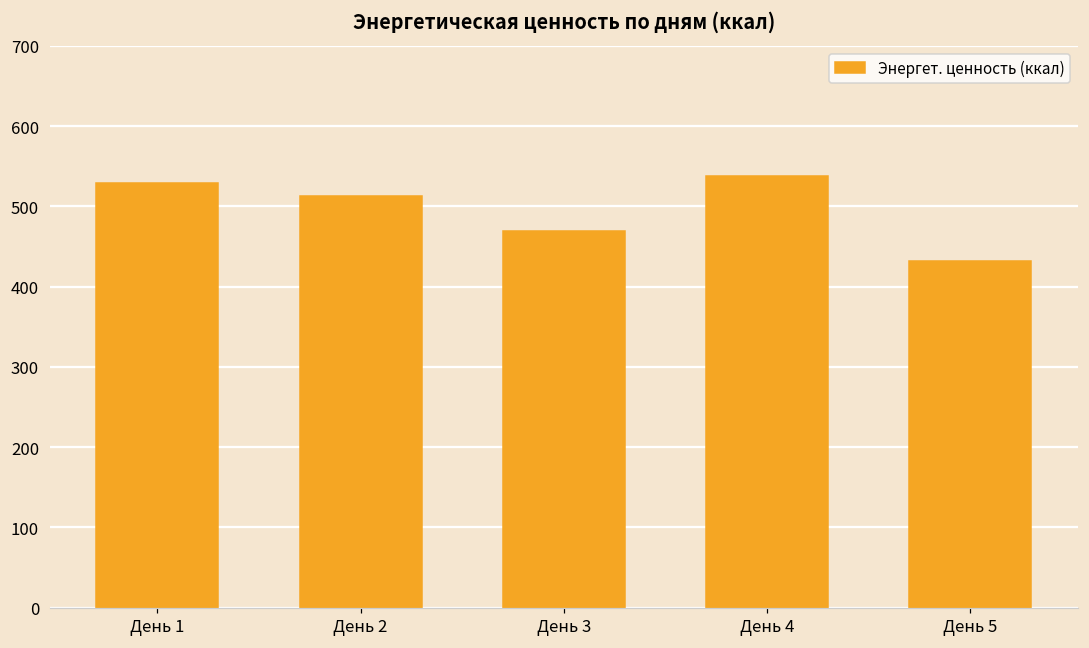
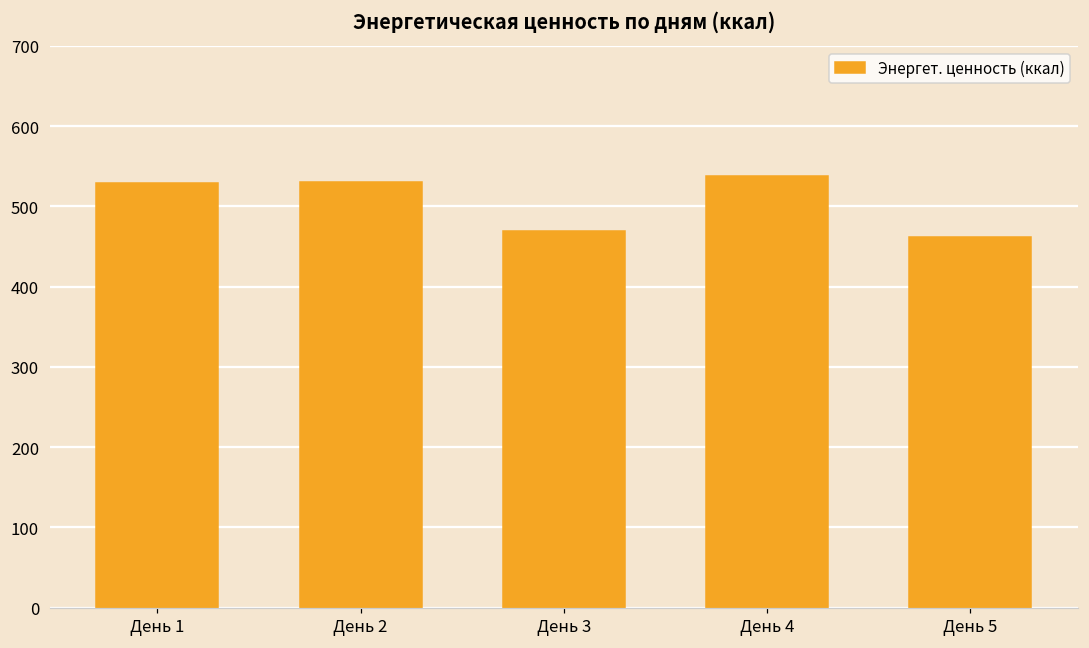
  {
    "День 1": 530,
-   "День 2": 510,
+   "День 2": 530,
    "День 3": 470,
    "День 4": 540,
-   "День 5": 430
+   "День 5": 460
  }
